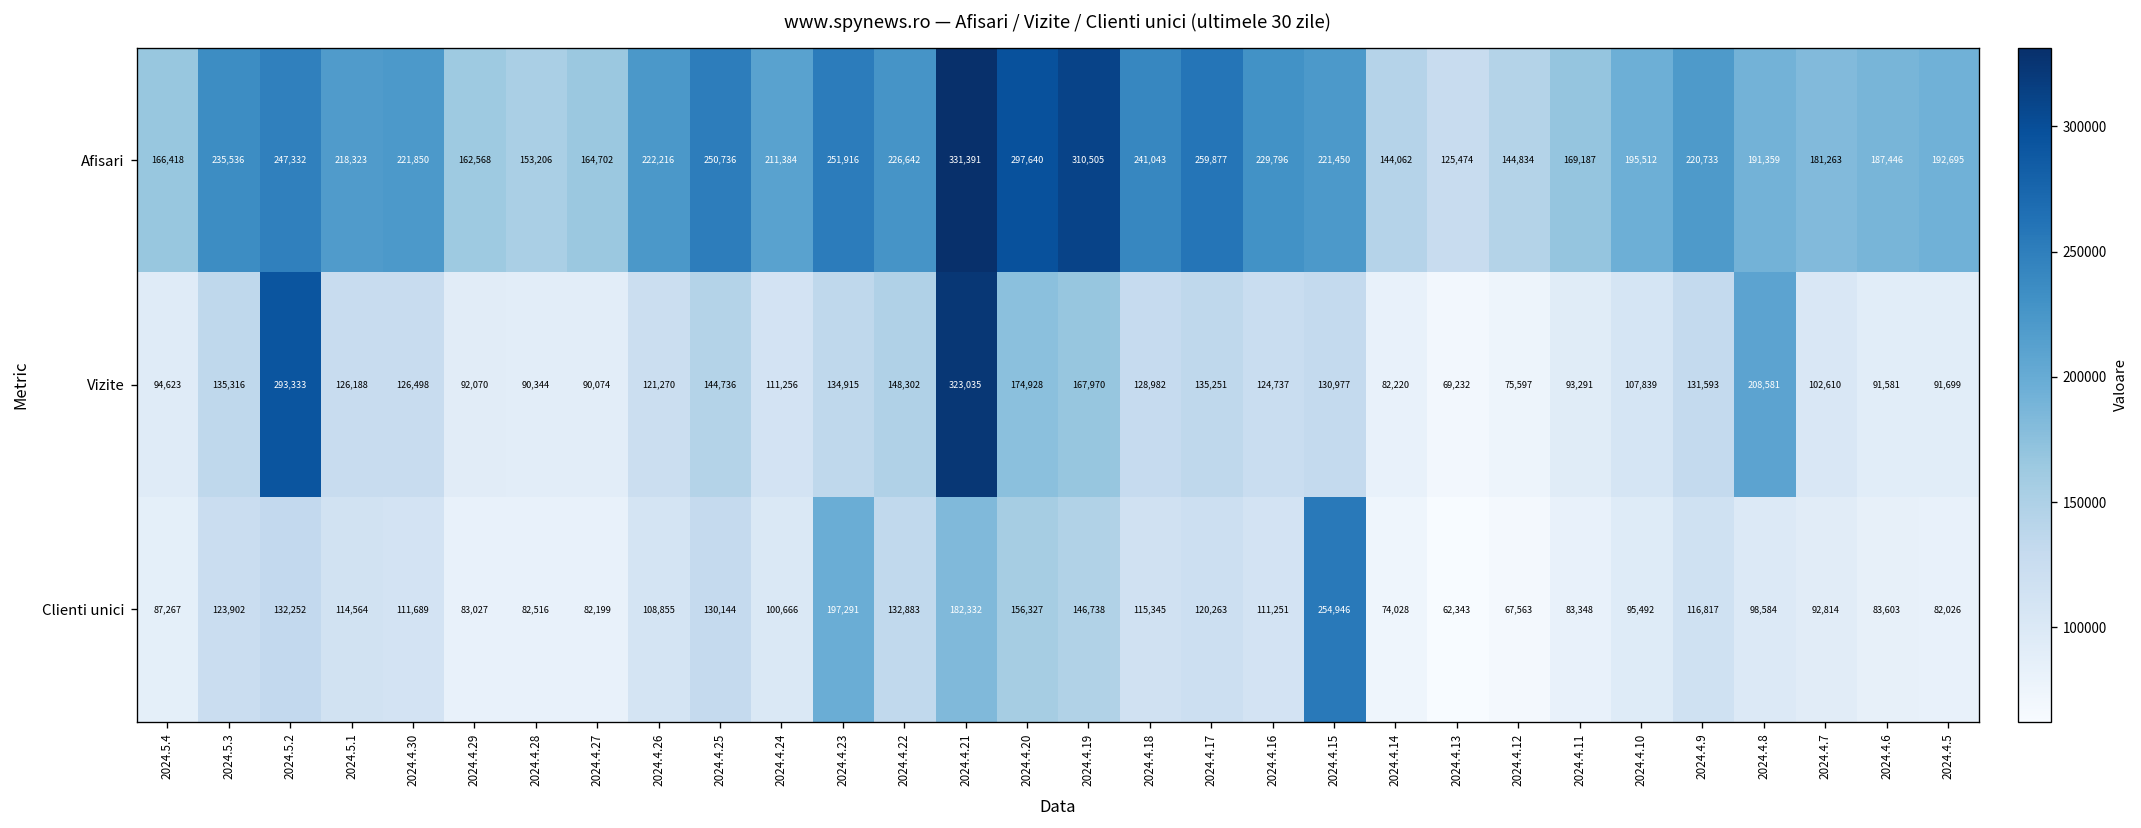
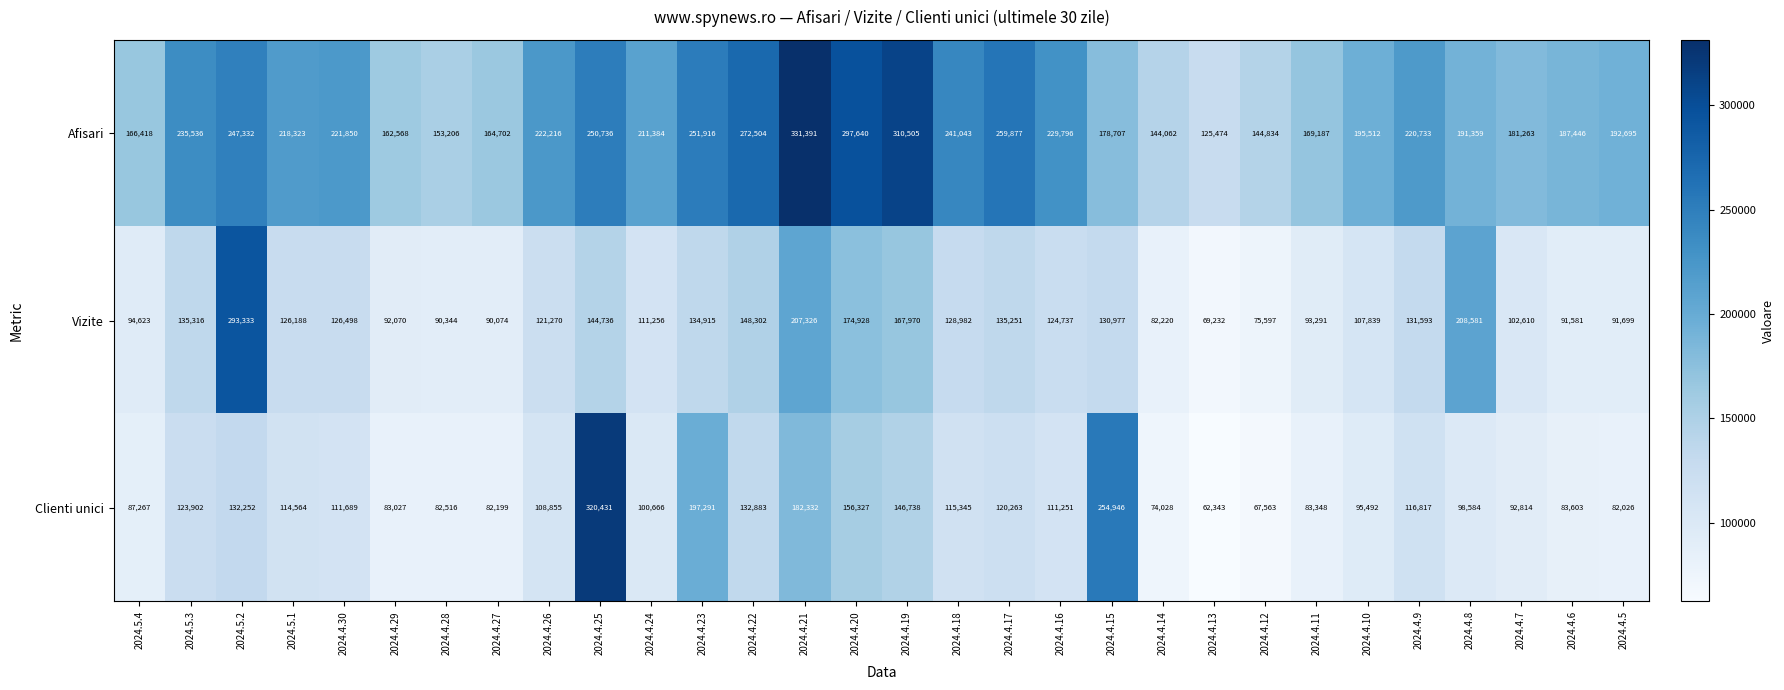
  {
    "Afisari": {
      "2024.5.4": "166,418",
      "2024.5.3": "235,536",
      "2024.5.2": "247,332",
      "2024.5.1": "218,323",
      "2024.4.30": "221,850",
      "2024.4.29": "162,568",
      "2024.4.28": "153,206",
      "2024.4.27": "164,702",
      "2024.4.26": "222,216",
      "2024.4.25": "250,736",
      "2024.4.24": "211,384",
      "2024.4.23": "251,916",
-     "2024.4.22": "226,642",
+     "2024.4.22": "272,504",
      "2024.4.21": "331,391",
      "2024.4.20": "297,640",
      "2024.4.19": "310,505",
      "2024.4.18": "241,043",
      "2024.4.17": "259,877",
      "2024.4.16": "229,796",
-     "2024.4.15": "221,450",
+     "2024.4.15": "178,707",
      "2024.4.14": "144,062",
      "2024.4.13": "125,474",
      "2024.4.12": "144,834",
      "2024.4.11": "169,187",
      "2024.4.10": "195,512",
      "2024.4.9": "220,733",
      "2024.4.8": "191,359",
      "2024.4.7": "181,263",
      "2024.4.6": "187,446",
      "2024.4.5": "192,695"
    },
    "Vizite": {
      "2024.5.4": "94,623",
      "2024.5.3": "135,316",
      "2024.5.2": "293,333",
      "2024.5.1": "126,188",
      "2024.4.30": "126,498",
      "2024.4.29": "92,070",
      "2024.4.28": "90,344",
      "2024.4.27": "90,074",
      "2024.4.26": "121,270",
      "2024.4.25": "144,736",
      "2024.4.24": "111,256",
      "2024.4.23": "134,915",
      "2024.4.22": "148,302",
-     "2024.4.21": "323,035",
+     "2024.4.21": "207,326",
      "2024.4.20": "174,928",
      "2024.4.19": "167,970",
      "2024.4.18": "128,982",
      "2024.4.17": "135,251",
      "2024.4.16": "124,737",
      "2024.4.15": "130,977",
      "2024.4.14": "82,220",
      "2024.4.13": "69,232",
      "2024.4.12": "75,597",
      "2024.4.11": "93,291",
      "2024.4.10": "107,839",
      "2024.4.9": "131,593",
      "2024.4.8": "208,581",
      "2024.4.7": "102,610",
      "2024.4.6": "91,581",
      "2024.4.5": "91,699"
    },
    "Clienti unici": {
      "2024.5.4": "87,267",
      "2024.5.3": "123,902",
      "2024.5.2": "132,252",
      "2024.5.1": "114,564",
      "2024.4.30": "111,689",
      "2024.4.29": "83,027",
      "2024.4.28": "82,516",
      "2024.4.27": "82,199",
      "2024.4.26": "108,855",
-     "2024.4.25": "130,144",
+     "2024.4.25": "320,431",
      "2024.4.24": "100,666",
      "2024.4.23": "197,291",
      "2024.4.22": "132,883",
      "2024.4.21": "182,332",
      "2024.4.20": "156,327",
      "2024.4.19": "146,738",
      "2024.4.18": "115,345",
      "2024.4.17": "120,263",
      "2024.4.16": "111,251",
      "2024.4.15": "254,946",
      "2024.4.14": "74,028",
      "2024.4.13": "62,343",
      "2024.4.12": "67,563",
      "2024.4.11": "83,348",
      "2024.4.10": "95,492",
      "2024.4.9": "116,817",
      "2024.4.8": "98,584",
      "2024.4.7": "92,814",
      "2024.4.6": "83,603",
      "2024.4.5": "82,026"
    }
  }
